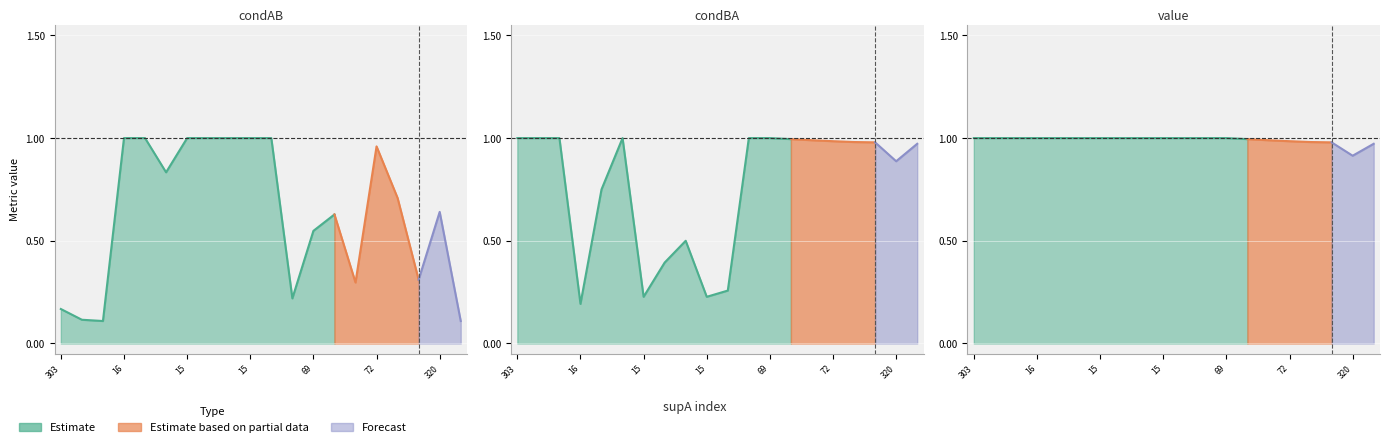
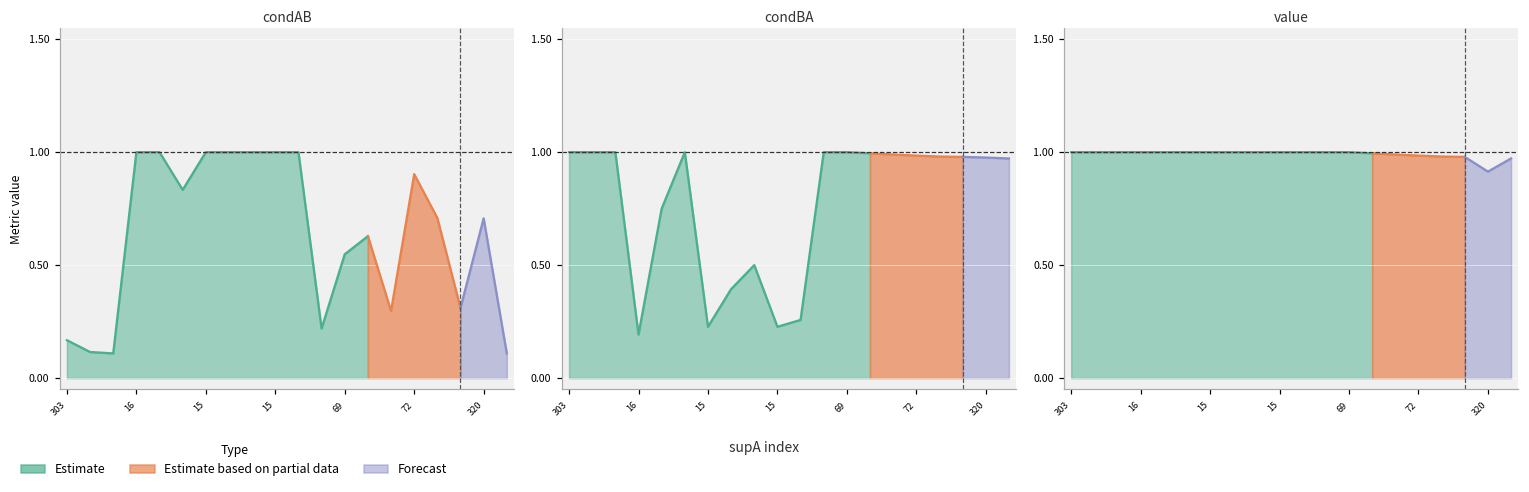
  {
    "condAB": {
      "Estimate": {
        "303": 0.17,
        "16": 1.00,
        "69": 0.55
      },
      "Estimate based on partial data": {
-       "72": 0.96
+       "72": 0.90
      },
      "Forecast": {
-       "320": 0.64
+       "320": 0.71
      }
    },
    "condBA": {
      "Estimate": {
        "303": 1.00,
        "16": 0.19,
        "69": 1.00
      },
      "Estimate based on partial data": {
        "72": 0.98
      },
      "Forecast": {
-       "320": 0.89
+       "320": 0.98
      }
    },
    "value": {
      "Estimate": {
        "303": 1.00,
        "16": 1.00,
        "69": 1.00
      },
      "Estimate based on partial data": {
        "72": 0.98
      },
      "Forecast": {
        "320": 0.91
      }
    }
  }
